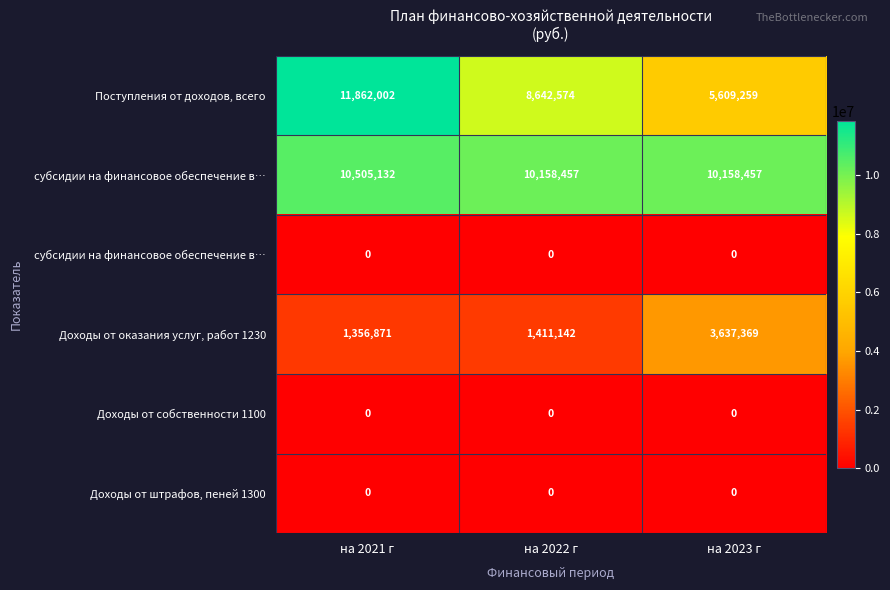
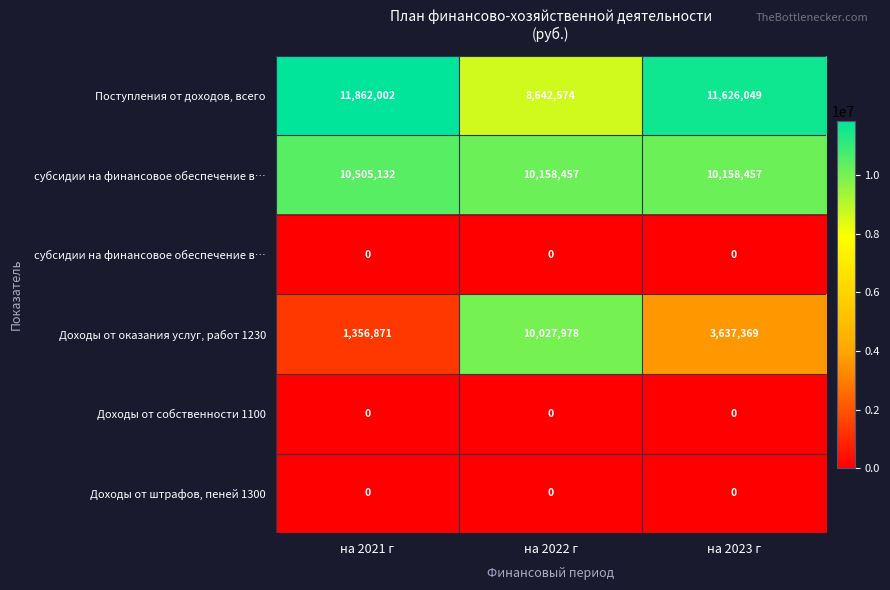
  {
    "Поступления от доходов, всего": {
      "на 2021 г": "11,862,002",
      "на 2022 г": "8,642,574",
-     "на 2023 г": "5,609,259"
+     "на 2023 г": "11,626,049"
    },
    "Доходы от оказания услуг, работ 1230": {
      "на 2021 г": "1,356,871",
-     "на 2022 г": "1,411,142",
+     "на 2022 г": "10,027,978",
      "на 2023 г": "3,637,369"
    },
    "Доходы от собственности 1100": {
      "на 2021 г": "0",
      "на 2022 г": "0",
      "на 2023 г": "0"
    },
    "Доходы от штрафов, пеней 1300": {
      "на 2021 г": "0",
      "на 2022 г": "0",
      "на 2023 г": "0"
    }
  }
